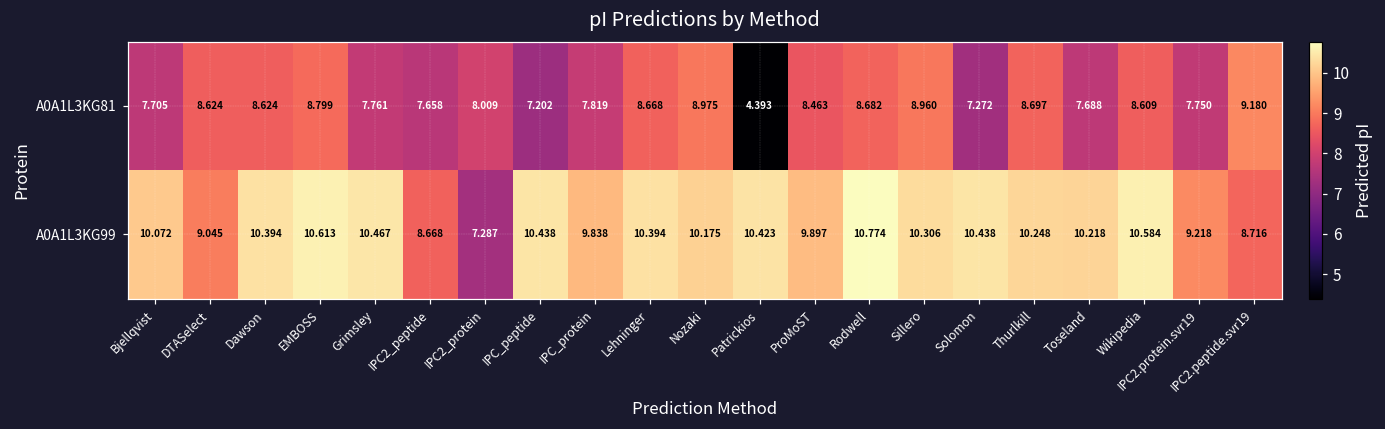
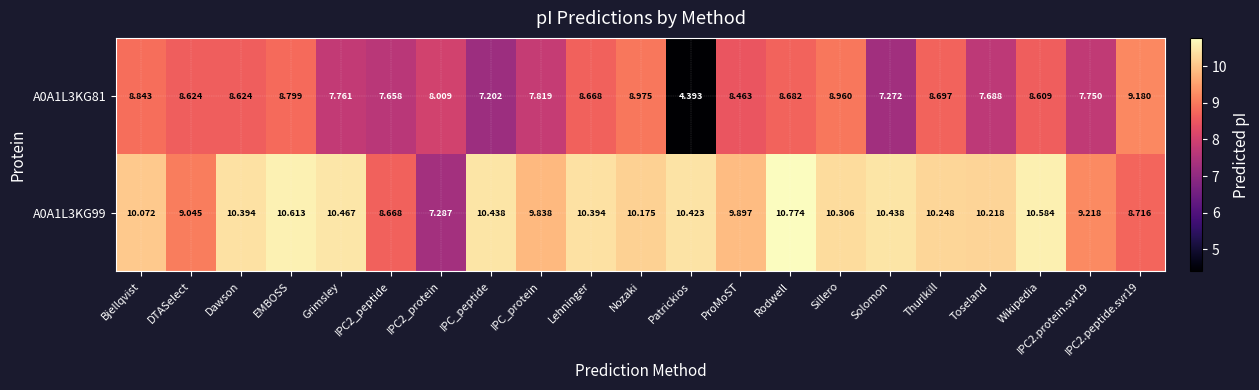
  {
    "A0A1L3KG81": {
-     "Bjellqvist": 7.705,
+     "Bjellqvist": 8.843,
      "DTASelect": 8.624,
      "Dawson": 8.624,
      "EMBOSS": 8.799,
      "Grimsley": 7.761,
      "IPC2_peptide": 7.658,
      "IPC2_protein": 8.009,
      "IPC_peptide": 7.202,
      "IPC_protein": 7.819,
      "Lehninger": 8.668,
      "Nozaki": 8.975,
      "Patrickios": 4.393,
      "ProMoST": 8.463,
      "Rodwell": 8.682,
      "Sillero": 8.960,
      "Solomon": 7.272,
      "Thurlkill": 8.697,
      "Toseland": 7.688,
      "Wikipedia": 8.609,
      "IPC2.protein.svr19": 7.750,
      "IPC2.peptide.svr19": 9.180
    },
    "A0A1L3KG99": {
      "Bjellqvist": 10.072,
      "DTASelect": 9.045,
      "Dawson": 10.394,
      "EMBOSS": 10.613,
      "Grimsley": 10.467,
      "IPC2_peptide": 8.668,
      "IPC2_protein": 7.287,
      "IPC_peptide": 10.438,
      "IPC_protein": 9.838,
      "Lehninger": 10.394,
      "Nozaki": 10.175,
      "Patrickios": 10.423,
      "ProMoST": 9.897,
      "Rodwell": 10.774,
      "Sillero": 10.306,
      "Solomon": 10.438,
      "Thurlkill": 10.248,
      "Toseland": 10.218,
      "Wikipedia": 10.584,
      "IPC2.protein.svr19": 9.218,
      "IPC2.peptide.svr19": 8.716
    }
  }
